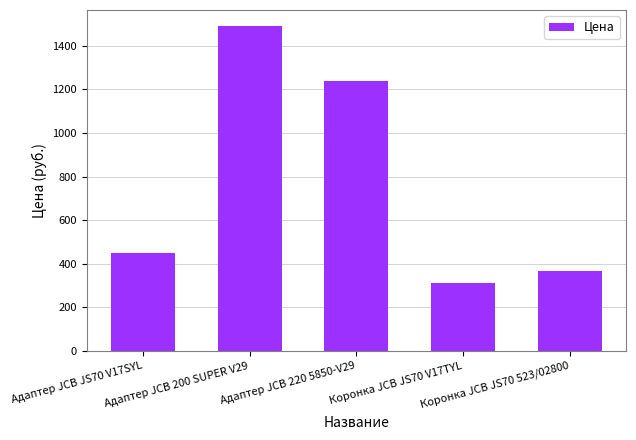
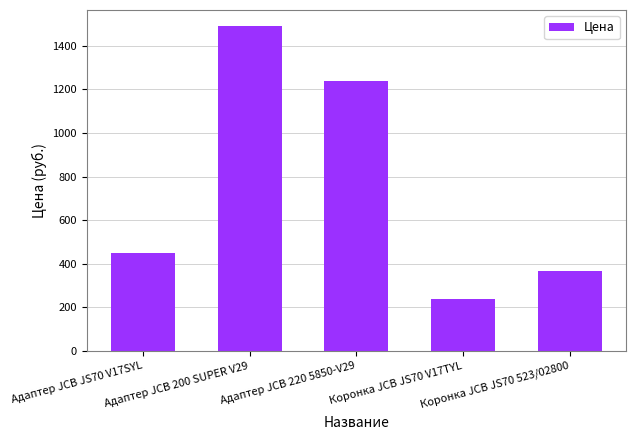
  {
    "Адаптер JCB JS70 V17SYL": 450,
    "Адаптер JCB 200 SUPER V29": 1490,
    "Адаптер JCB 220 5850-V29": 1240,
-   "Коронка JCB JS70 V17TYL": 310,
+   "Коронка JCB JS70 V17TYL": 240,
    "Коронка JCB JS70 523/02800": 370
  }
